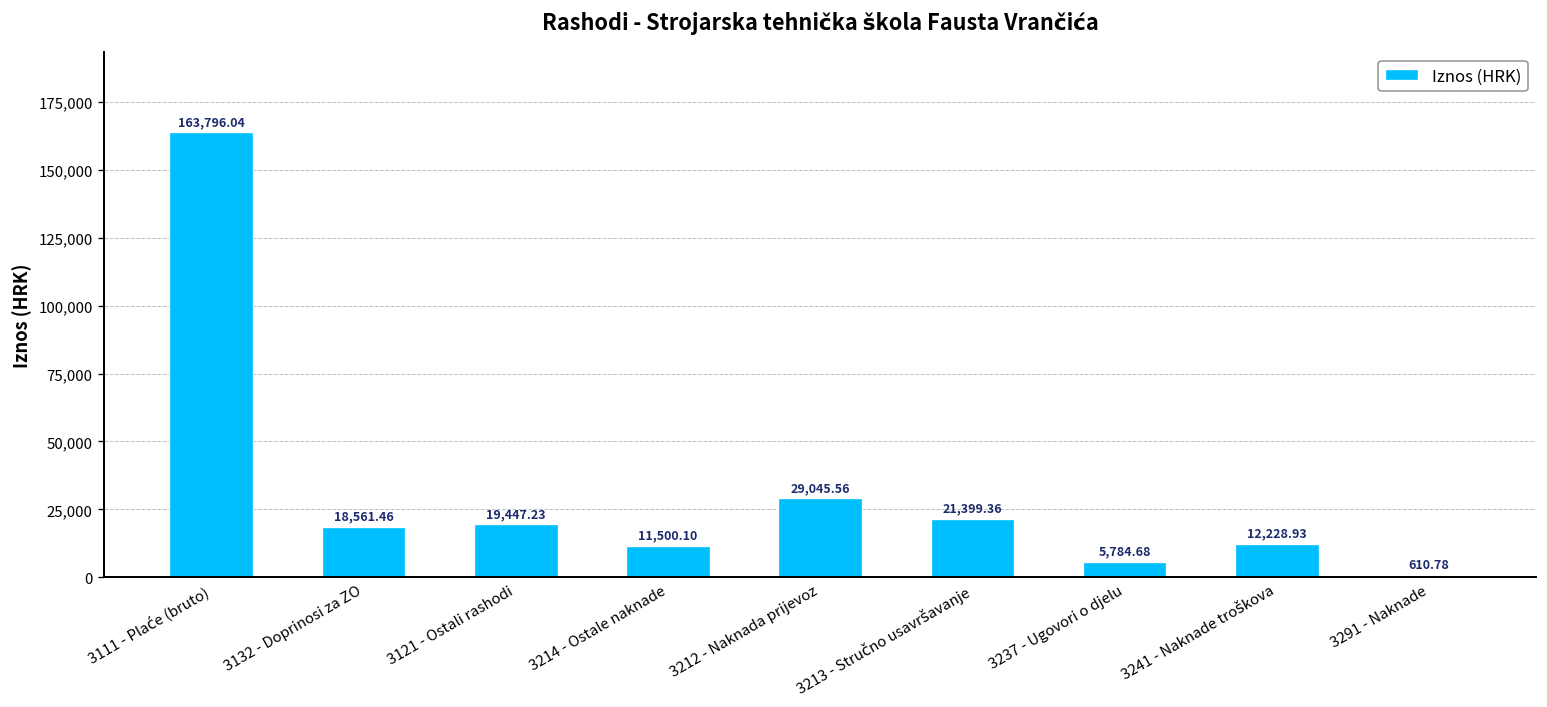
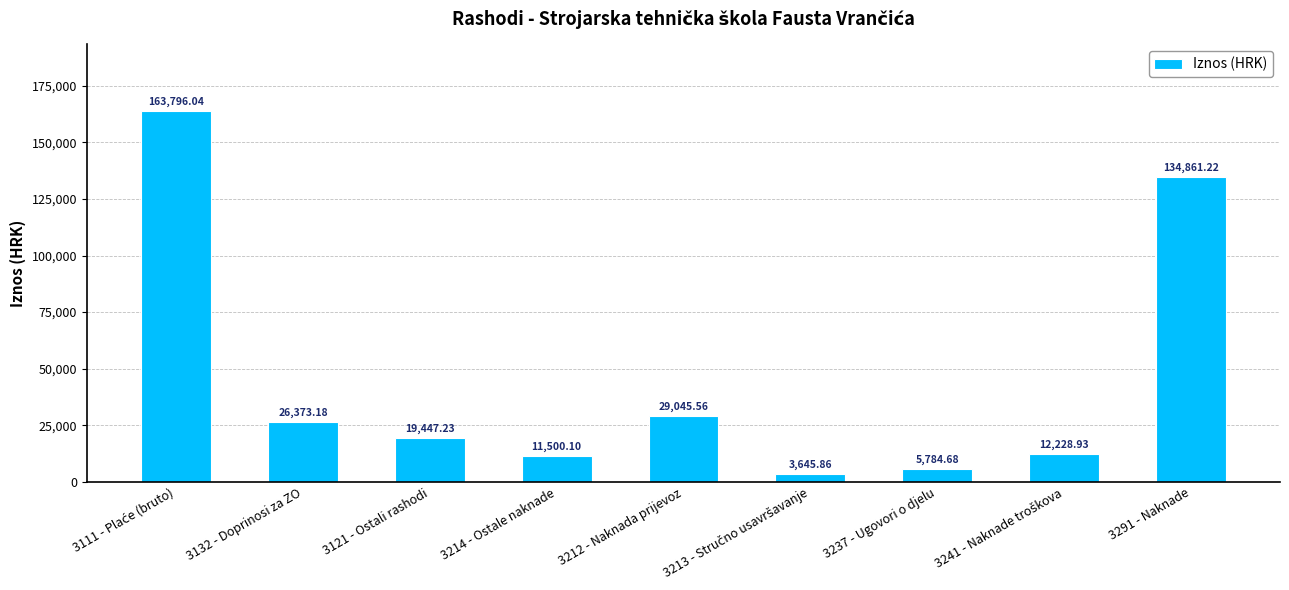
  {
    "3111 - Plaće (bruto)": "163,796.04",
-   "3132 - Doprinosi za ZO": "18,561.46",
+   "3132 - Doprinosi za ZO": "26,373.18",
    "3121 - Ostali rashodi": "19,447.23",
    "3214 - Ostale naknade": "11,500.10",
    "3212 - Naknada prijevoz": "29,045.56",
-   "3213 - Stručno usavršavanje": "21,399.36",
+   "3213 - Stručno usavršavanje": "3,645.86",
    "3237 - Ugovori o djelu": "5,784.68",
    "3241 - Naknade troškova": "12,228.93",
-   "3291 - Naknade": "610.78"
+   "3291 - Naknade": "134,861.22"
  }
